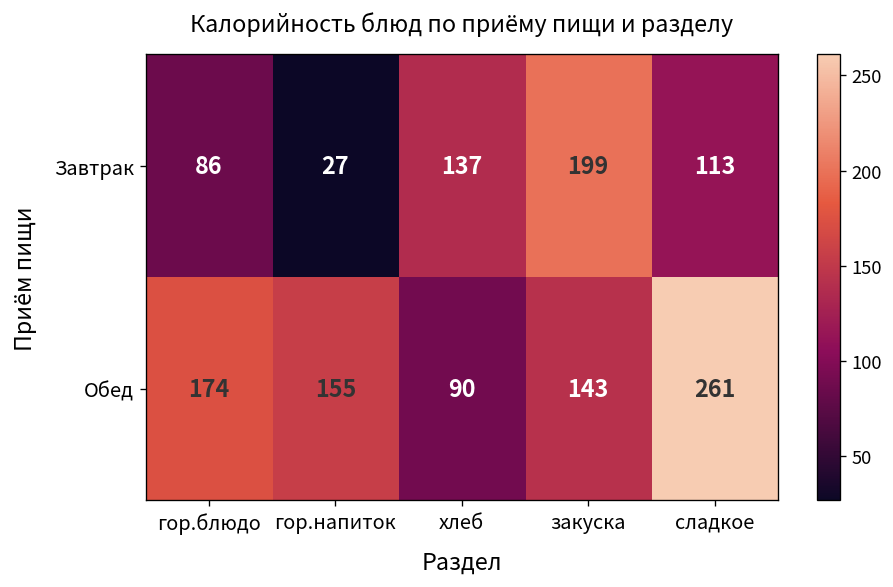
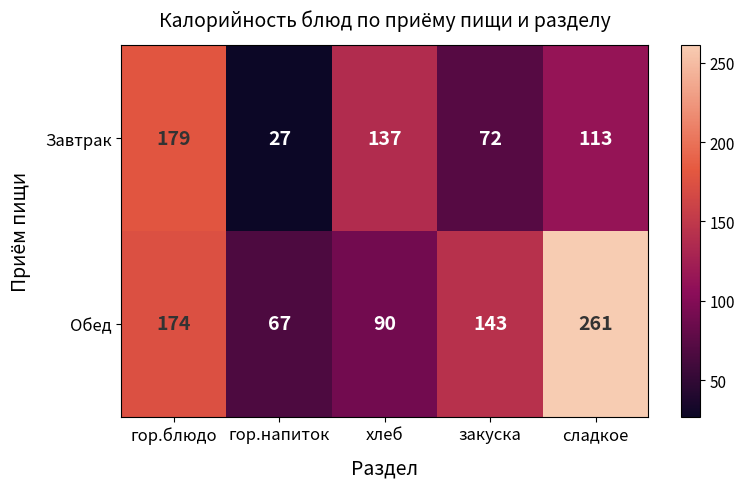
  {
    "Завтрак": {
-     "гор.блюдо": 86,
+     "гор.блюдо": 179,
      "гор.напиток": 27,
      "хлеб": 137,
-     "закуска": 199,
+     "закуска": 72,
      "сладкое": 113
    },
    "Обед": {
      "гор.блюдо": 174,
-     "гор.напиток": 155,
+     "гор.напиток": 67,
      "хлеб": 90,
      "закуска": 143,
      "сладкое": 261
    }
  }
